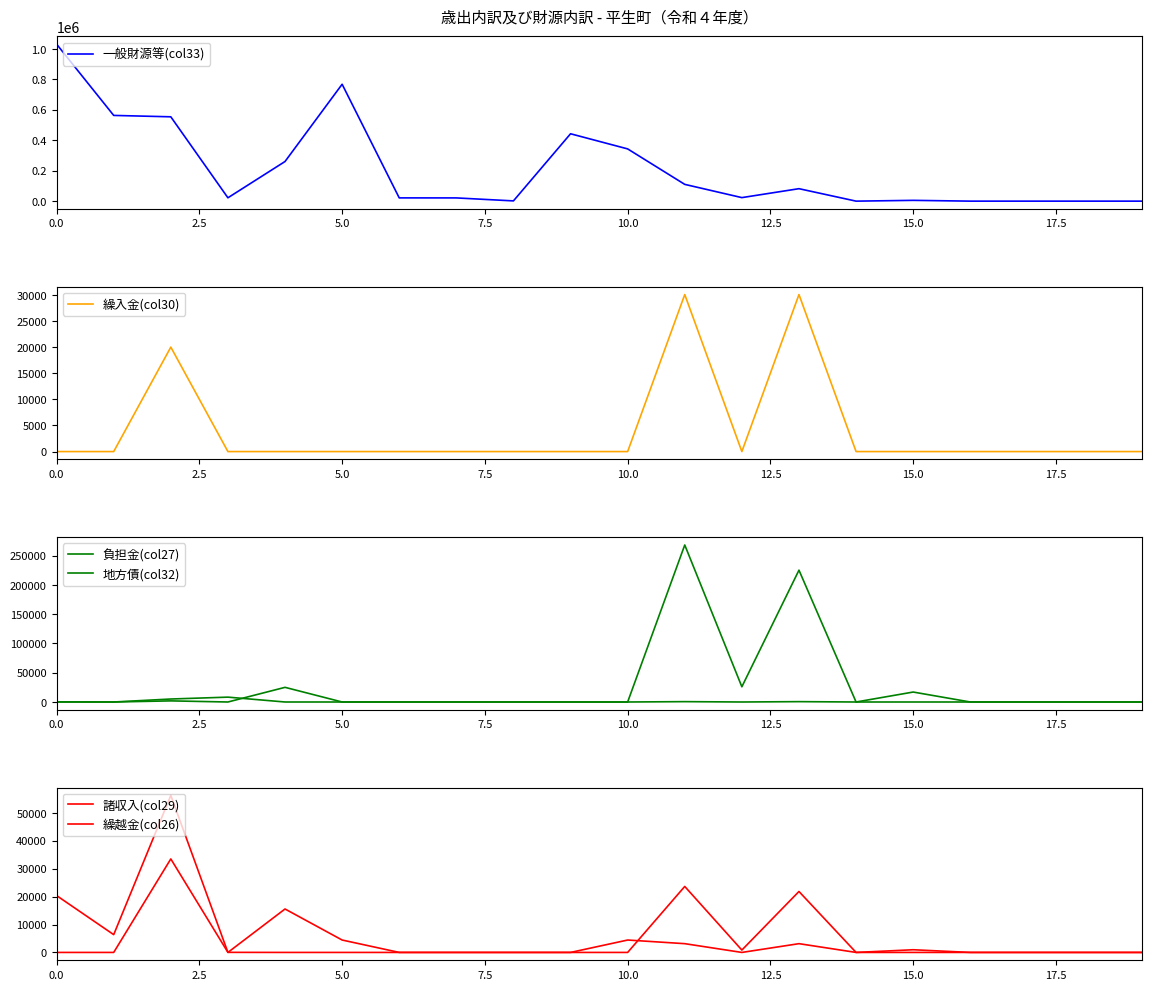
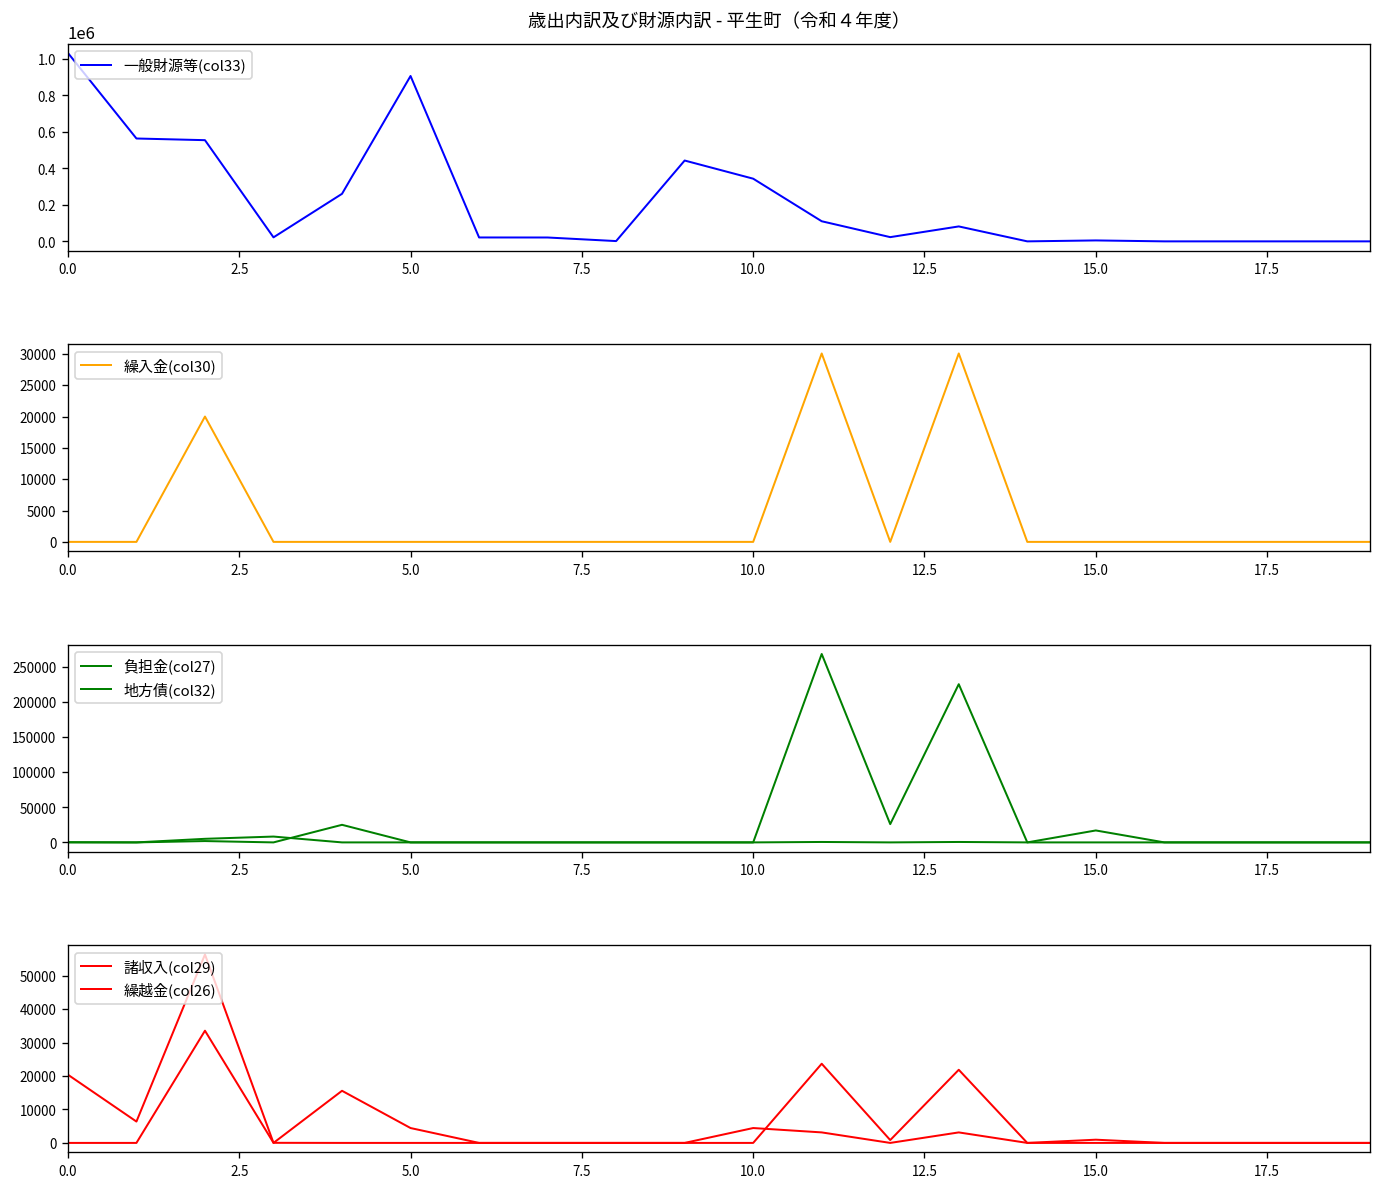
  {
    "歳出内訳及び財源内訳 - 平生町（令和４年度）": {
      "0.0": 1030000,
-     "5.0": 770000,
+     "5.0": 910000,
      "10.0": 340000,
      "15.0": 10000
    }
  }
